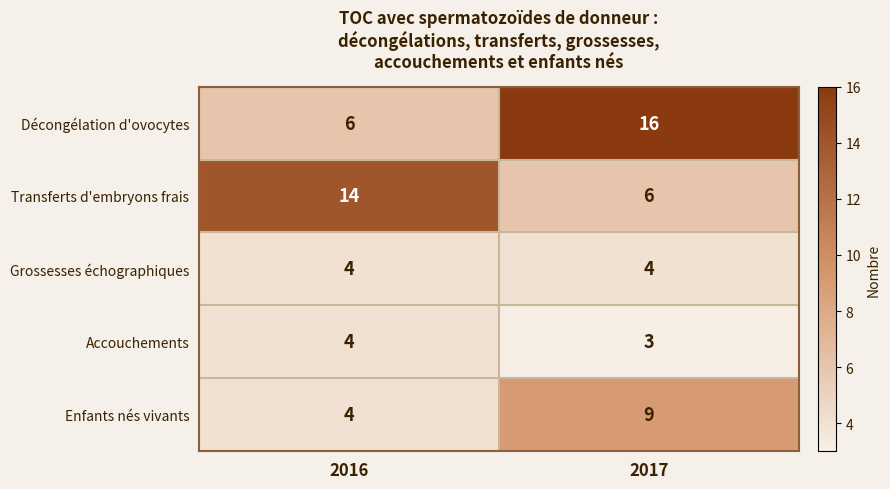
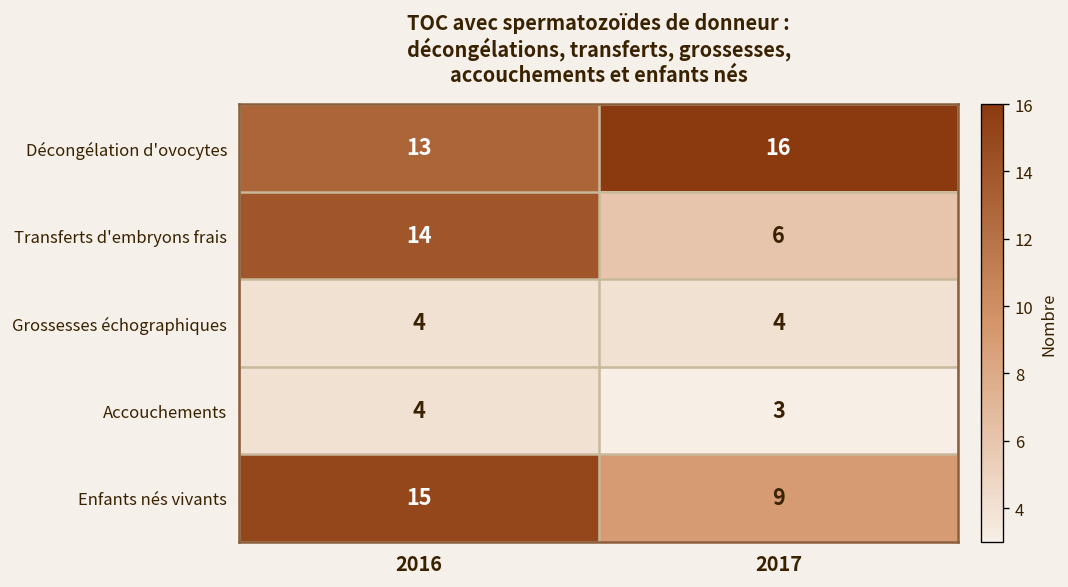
  {
    "Décongélation d'ovocytes": {
-     "2016": 6,
+     "2016": 13,
      "2017": 16
    },
    "Transferts d'embryons frais": {
      "2016": 14,
      "2017": 6
    },
    "Grossesses échographiques": {
      "2016": 4,
      "2017": 4
    },
    "Accouchements": {
      "2016": 4,
      "2017": 3
    },
    "Enfants nés vivants": {
-     "2016": 4,
+     "2016": 15,
      "2017": 9
    }
  }
